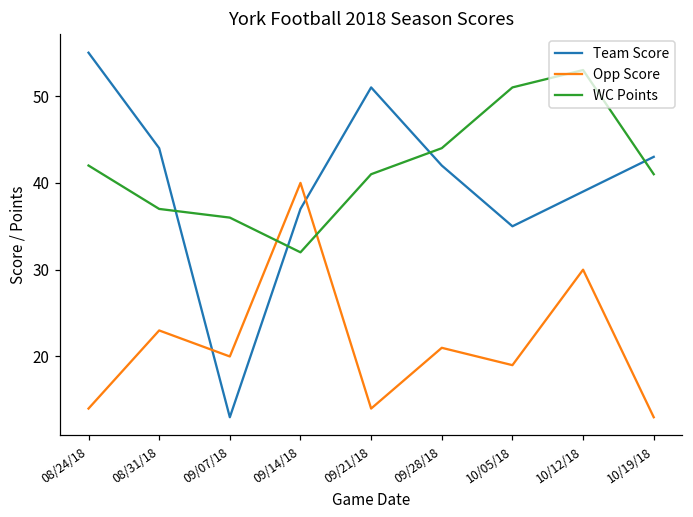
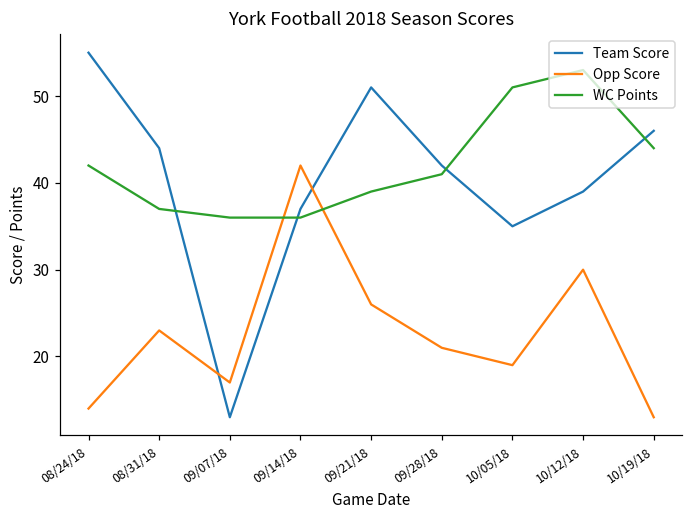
  {
    "Team Score": {
      "08/24/18": 55,
      "08/31/18": 44,
      "09/07/18": 13,
      "09/14/18": 37,
      "09/21/18": 51,
      "09/28/18": 42,
      "10/05/18": 35,
      "10/12/18": 39,
-     "10/19/18": 43
+     "10/19/18": 46
    },
    "Opp Score": {
      "08/24/18": 14,
      "08/31/18": 23,
-     "09/07/18": 20,
-     "09/14/18": 40,
-     "09/21/18": 14,
+     "09/07/18": 17,
+     "09/14/18": 42,
+     "09/21/18": 26,
      "09/28/18": 21,
      "10/05/18": 19,
      "10/12/18": 30,
      "10/19/18": 13
    },
    "WC Points": {
      "08/24/18": 42,
      "08/31/18": 37,
      "09/07/18": 36,
-     "09/14/18": 32,
-     "09/21/18": 41,
-     "09/28/18": 44,
+     "09/14/18": 36,
+     "09/21/18": 39,
+     "09/28/18": 41,
      "10/05/18": 51,
-     "10/19/18": 41
+     "10/19/18": 44
    }
  }
